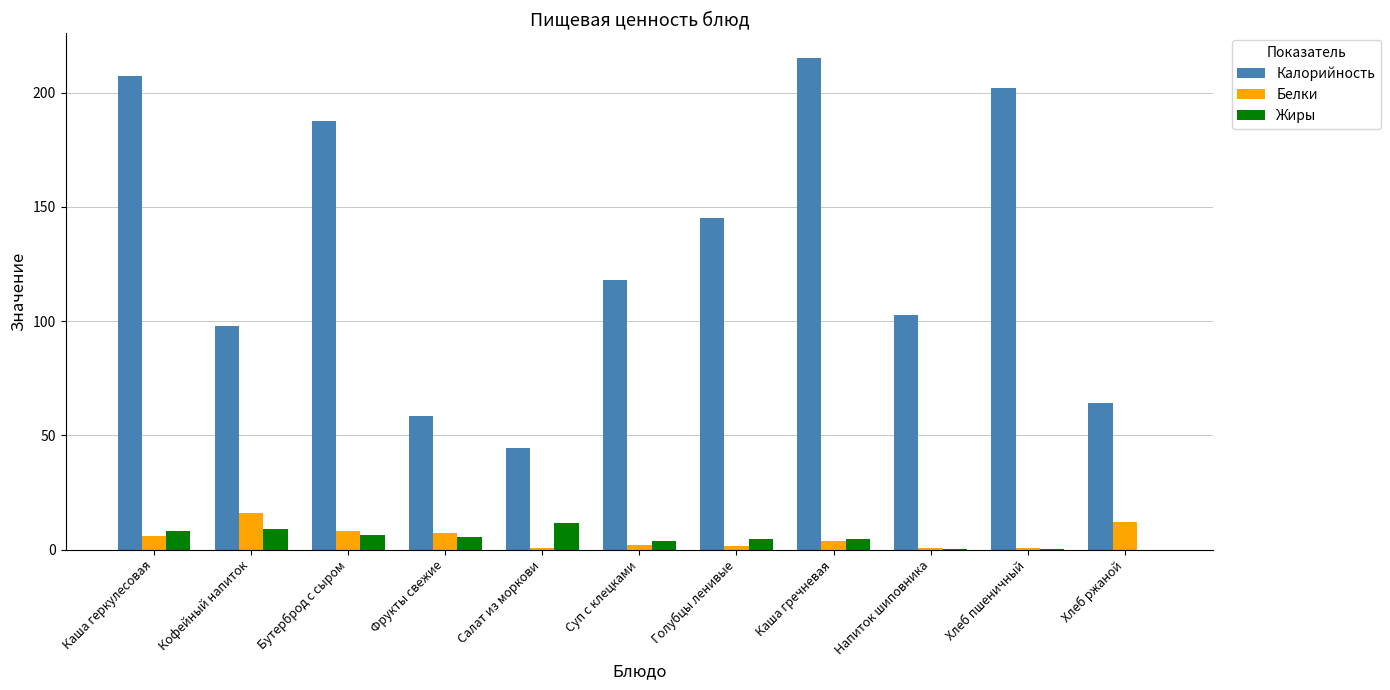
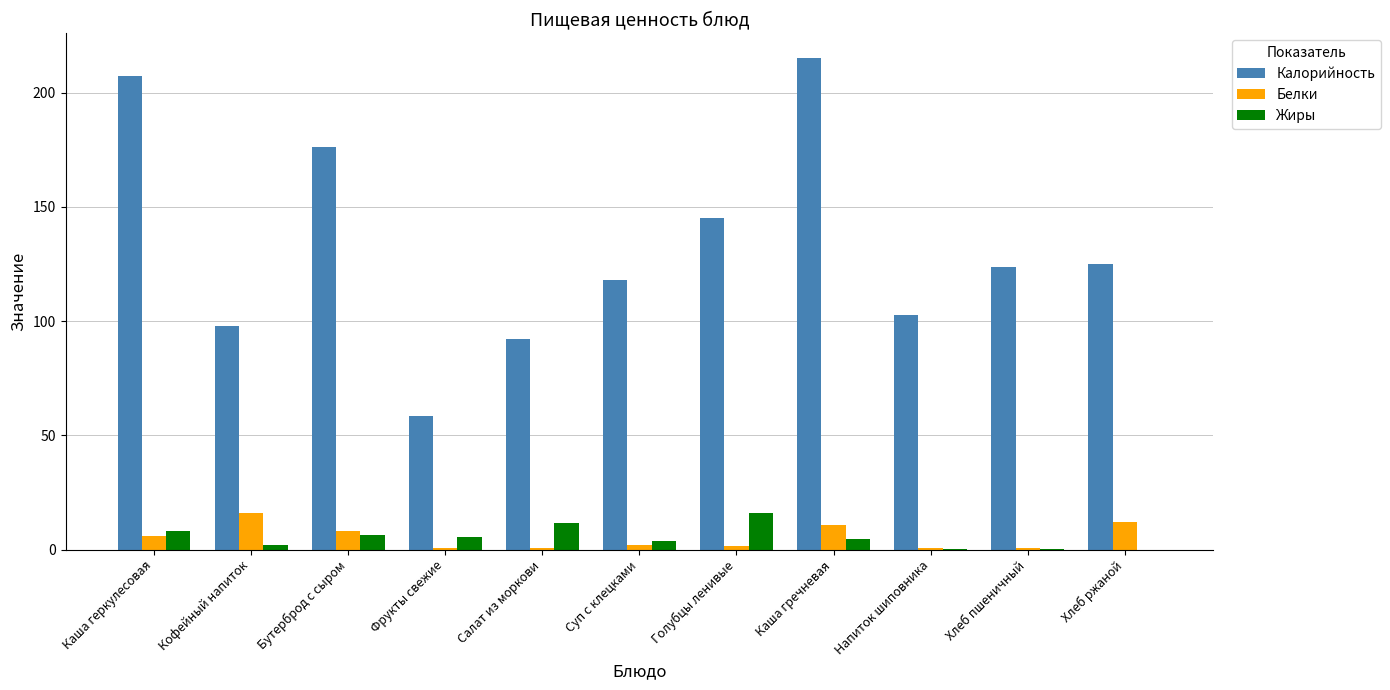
  {
    "Калорийность": {
      "Каша геркулесовая": 207,
      "Кофейный напиток": 98,
-     "Бутерброд с сыром": 188,
+     "Бутерброд с сыром": 176,
      "Фрукты свежие": 58,
-     "Салат из моркови": 44,
+     "Салат из моркови": 92,
      "Суп с клецками": 118,
      "Голубцы ленивые": 145,
      "Каша гречневая": 215,
      "Напиток шиповника": 103,
-     "Хлеб пшеничный": 202,
-     "Хлеб ржаной": 64
+     "Хлеб пшеничный": 124,
+     "Хлеб ржаной": 125
    },
    "Белки": {
      "Каша геркулесовая": 6,
      "Кофейный напиток": 16,
      "Бутерброд с сыром": 8,
-     "Фрукты свежие": 7,
+     "Фрукты свежие": 1,
      "Суп с клецками": 2,
      "Голубцы ленивые": 2,
-     "Каша гречневая": 4,
+     "Каша гречневая": 11,
      "Хлеб ржаной": 12
    },
    "Жиры": {
      "Каша геркулесовая": 8,
-     "Кофейный напиток": 9,
+     "Кофейный напиток": 2,
      "Бутерброд с сыром": 6,
      "Фрукты свежие": 6,
      "Салат из моркови": 12,
      "Суп с клецками": 4,
-     "Голубцы ленивые": 5,
+     "Голубцы ленивые": 16,
      "Каша гречневая": 4,
      "Хлеб ржаной": 0
    }
  }
